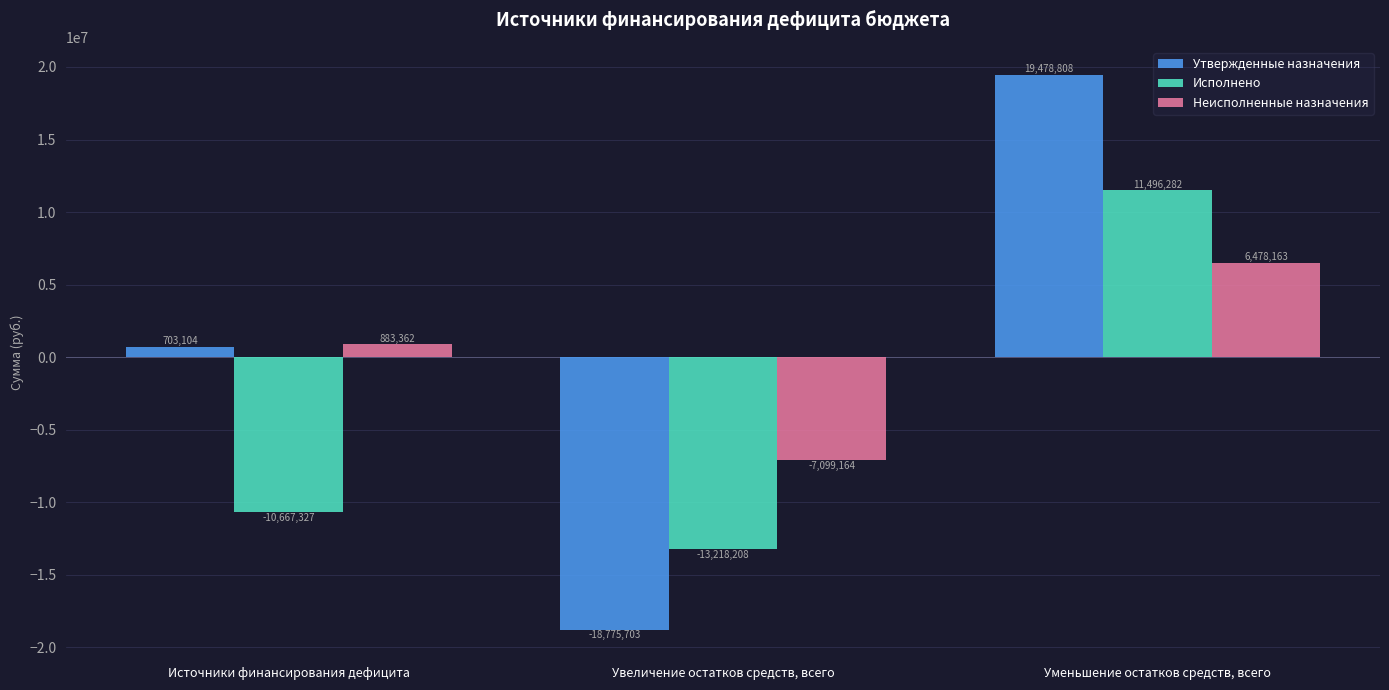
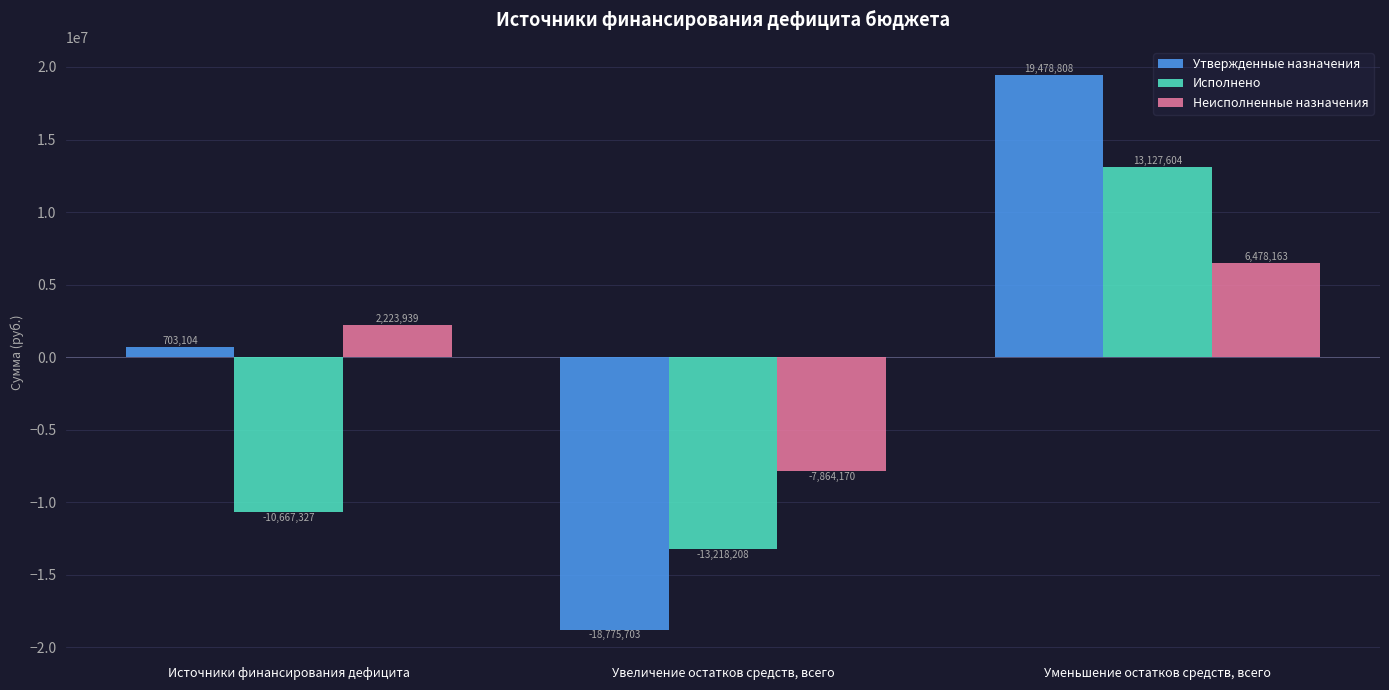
  {
    "Утвержденные назначения": {
      "Источники финансирования дефицита": "703,104",
      "Увеличение остатков средств, всего": "-18,775,703",
      "Уменьшение остатков средств, всего": "19,478,808"
    },
    "Исполнено": {
      "Источники финансирования дефицита": "-10,667,327",
      "Увеличение остатков средств, всего": "-13,218,208",
-     "Уменьшение остатков средств, всего": "11,496,282"
+     "Уменьшение остатков средств, всего": "13,127,604"
    },
    "Неисполненные назначения": {
-     "Источники финансирования дефицита": "883,362",
-     "Увеличение остатков средств, всего": "-7,099,164",
+     "Источники финансирования дефицита": "2,223,939",
+     "Увеличение остатков средств, всего": "-7,864,170",
      "Уменьшение остатков средств, всего": "6,478,163"
    }
  }
